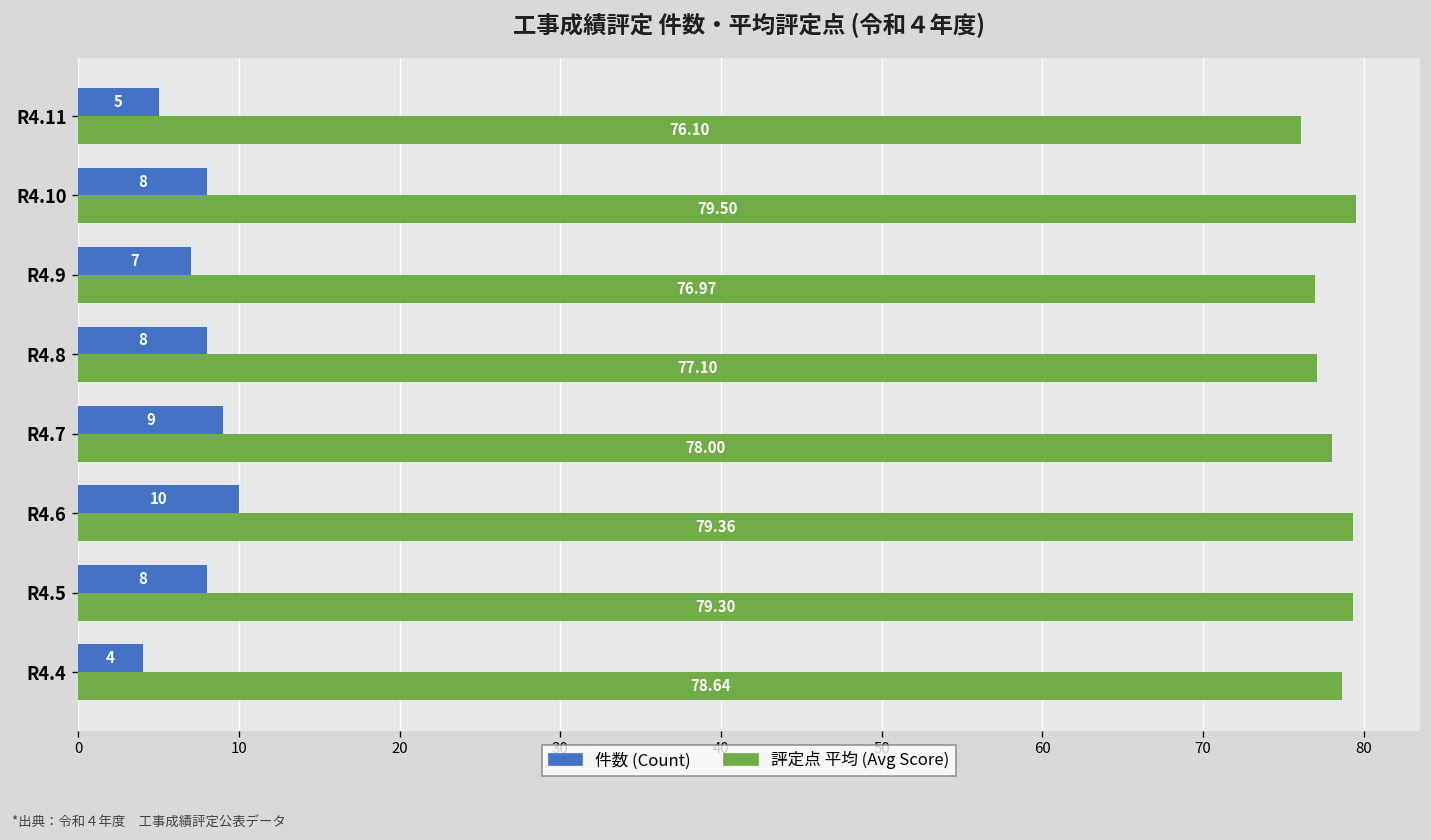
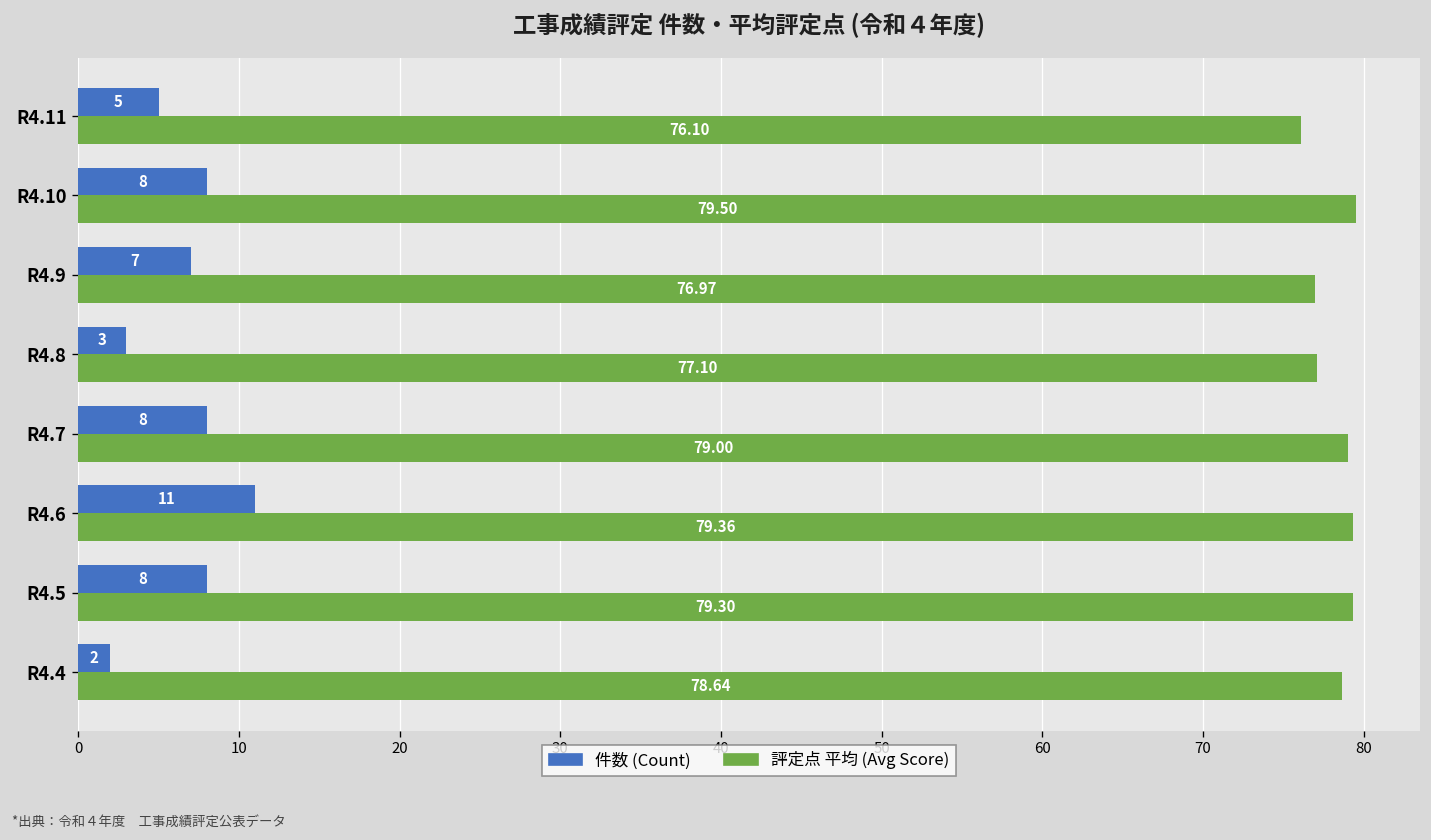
  {
    "件数 (Count)": {
      "R4.11": 5,
      "R4.10": 8,
      "R4.9": 7,
-     "R4.8": 8,
-     "R4.7": 9,
-     "R4.6": 10,
+     "R4.8": 3,
+     "R4.7": 8,
+     "R4.6": 11,
      "R4.5": 8,
-     "R4.4": 4
+     "R4.4": 2
    },
    "評定点 平均 (Avg Score)": {
      "R4.11": 76.10,
      "R4.10": 79.50,
      "R4.9": 76.97,
      "R4.8": 77.10,
-     "R4.7": 78.00,
+     "R4.7": 79.00,
      "R4.6": 79.36,
      "R4.5": 79.30,
      "R4.4": 78.64
    }
  }
